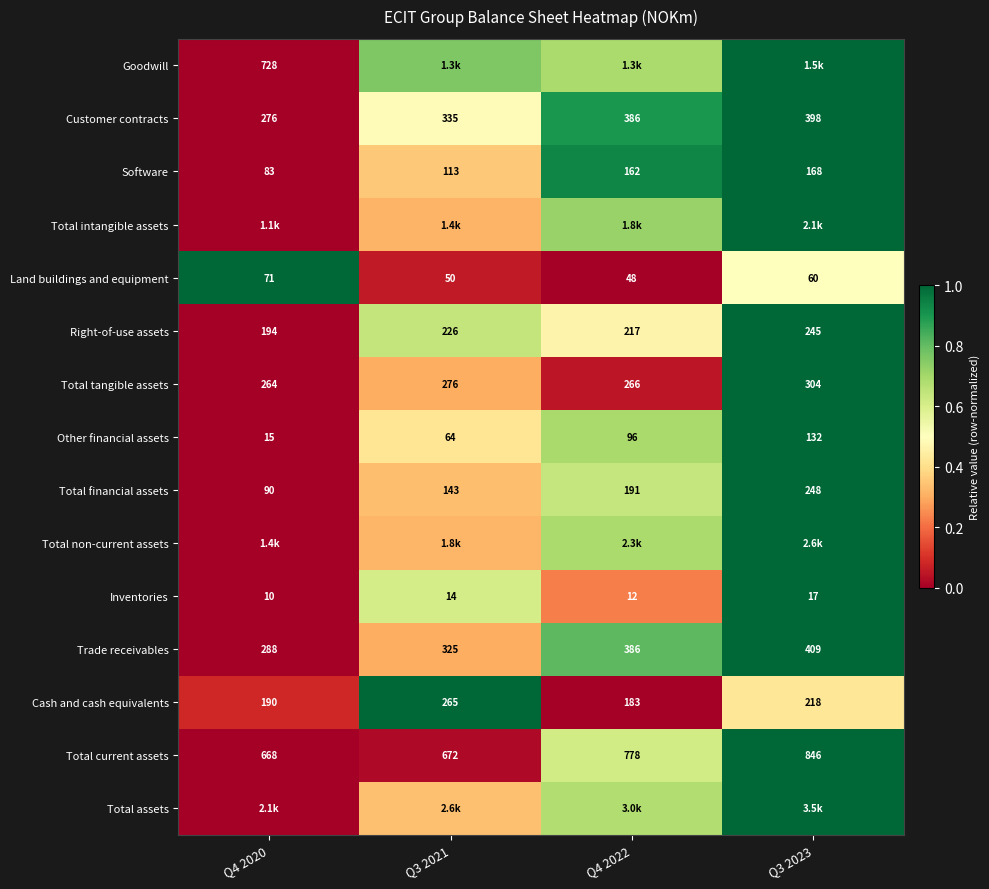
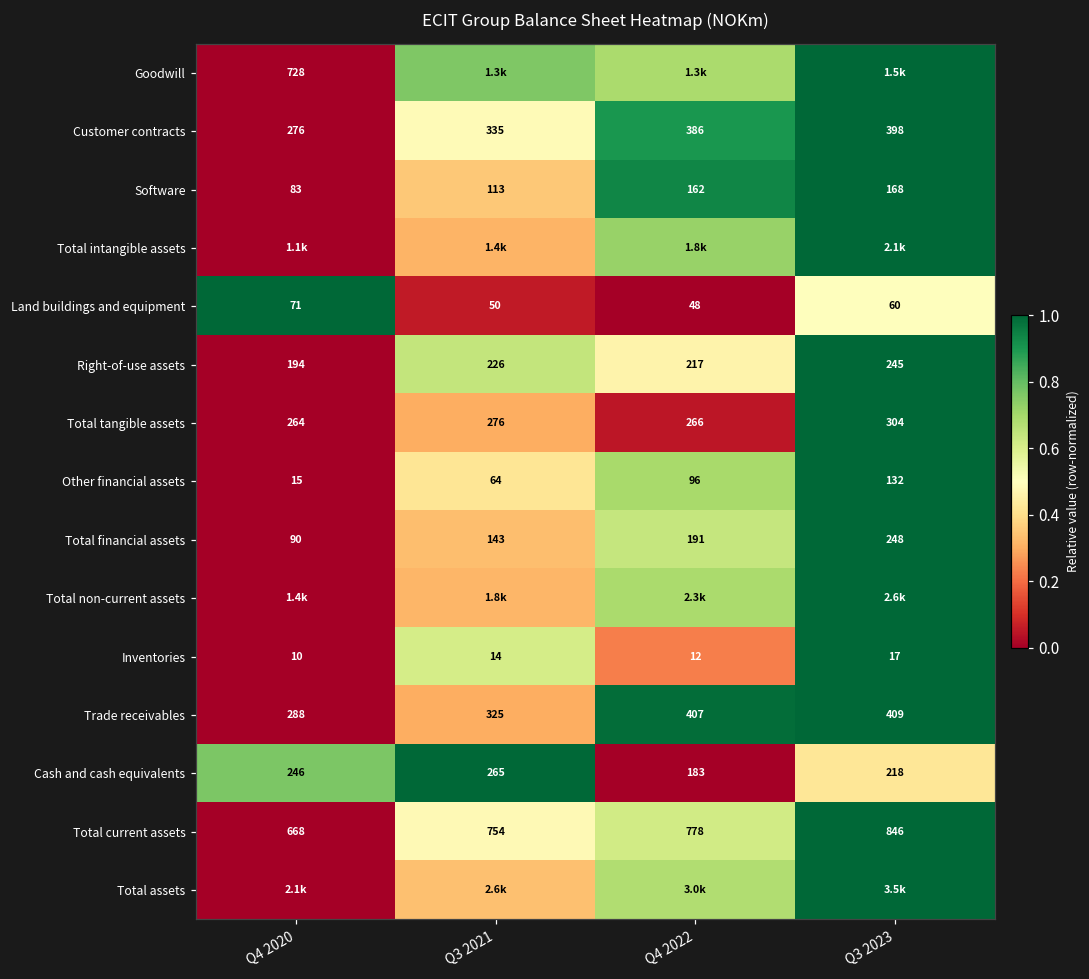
  {
    "Goodwill": {
      "Q4 2020": "728",
      "Q3 2021": "1.3k",
      "Q4 2022": "1.3k",
      "Q3 2023": "1.5k"
    },
    "Customer contracts": {
      "Q4 2020": "276",
      "Q3 2021": "335",
      "Q4 2022": "386",
      "Q3 2023": "398"
    },
    "Software": {
      "Q4 2020": "83",
      "Q3 2021": "113",
      "Q4 2022": "162",
      "Q3 2023": "168"
    },
    "Total intangible assets": {
      "Q4 2020": "1.1k",
      "Q3 2021": "1.4k",
      "Q4 2022": "1.8k",
      "Q3 2023": "2.1k"
    },
    "Land buildings and equipment": {
      "Q4 2020": "71",
      "Q3 2021": "50",
      "Q4 2022": "48",
      "Q3 2023": "60"
    },
    "Right-of-use assets": {
      "Q4 2020": "194",
      "Q3 2021": "226",
      "Q4 2022": "217",
      "Q3 2023": "245"
    },
    "Total tangible assets": {
      "Q4 2020": "264",
      "Q3 2021": "276",
      "Q4 2022": "266",
      "Q3 2023": "304"
    },
    "Other financial assets": {
      "Q4 2020": "15",
      "Q3 2021": "64",
      "Q4 2022": "96",
      "Q3 2023": "132"
    },
    "Total financial assets": {
      "Q4 2020": "90",
      "Q3 2021": "143",
      "Q4 2022": "191",
      "Q3 2023": "248"
    },
    "Total non-current assets": {
      "Q4 2020": "1.4k",
      "Q3 2021": "1.8k",
      "Q4 2022": "2.3k",
      "Q3 2023": "2.6k"
    },
    "Inventories": {
      "Q4 2020": "10",
      "Q3 2021": "14",
      "Q4 2022": "12",
      "Q3 2023": "17"
    },
    "Trade receivables": {
      "Q4 2020": "288",
      "Q3 2021": "325",
-     "Q4 2022": "386",
+     "Q4 2022": "407",
      "Q3 2023": "409"
    },
    "Cash and cash equivalents": {
-     "Q4 2020": "190",
+     "Q4 2020": "246",
      "Q3 2021": "265",
      "Q4 2022": "183",
      "Q3 2023": "218"
    },
    "Total current assets": {
      "Q4 2020": "668",
-     "Q3 2021": "672",
+     "Q3 2021": "754",
      "Q4 2022": "778",
      "Q3 2023": "846"
    },
    "Total assets": {
      "Q4 2020": "2.1k",
      "Q3 2021": "2.6k",
      "Q4 2022": "3.0k",
      "Q3 2023": "3.5k"
    }
  }
